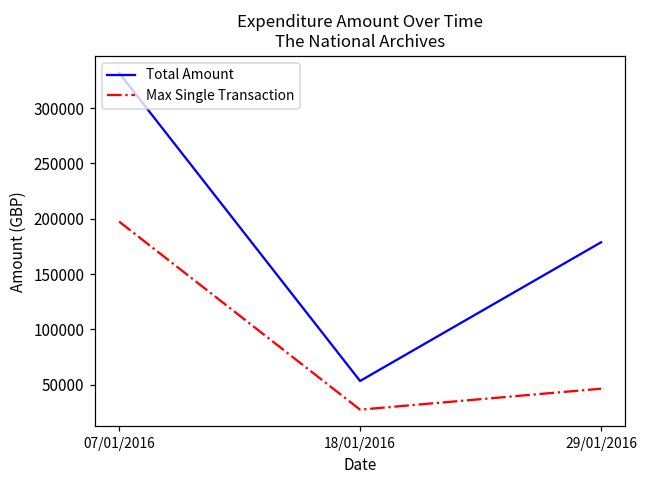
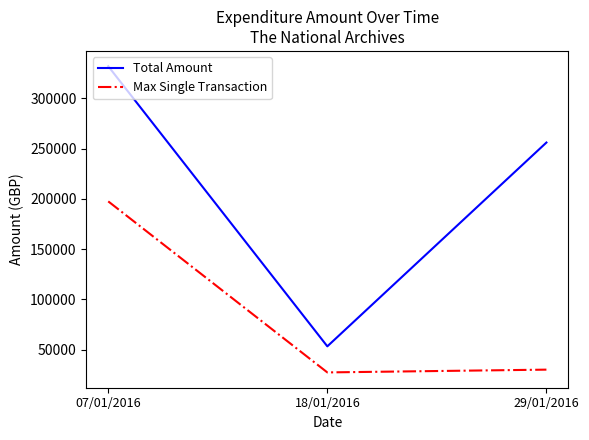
  {
    "Total Amount": {
      "18/01/2016": 53000,
-     "29/01/2016": 179000
+     "29/01/2016": 256000
    },
    "Max Single Transaction": {
      "07/01/2016": 198000,
      "18/01/2016": 28000,
-     "29/01/2016": 46000
+     "29/01/2016": 30000
    }
  }
